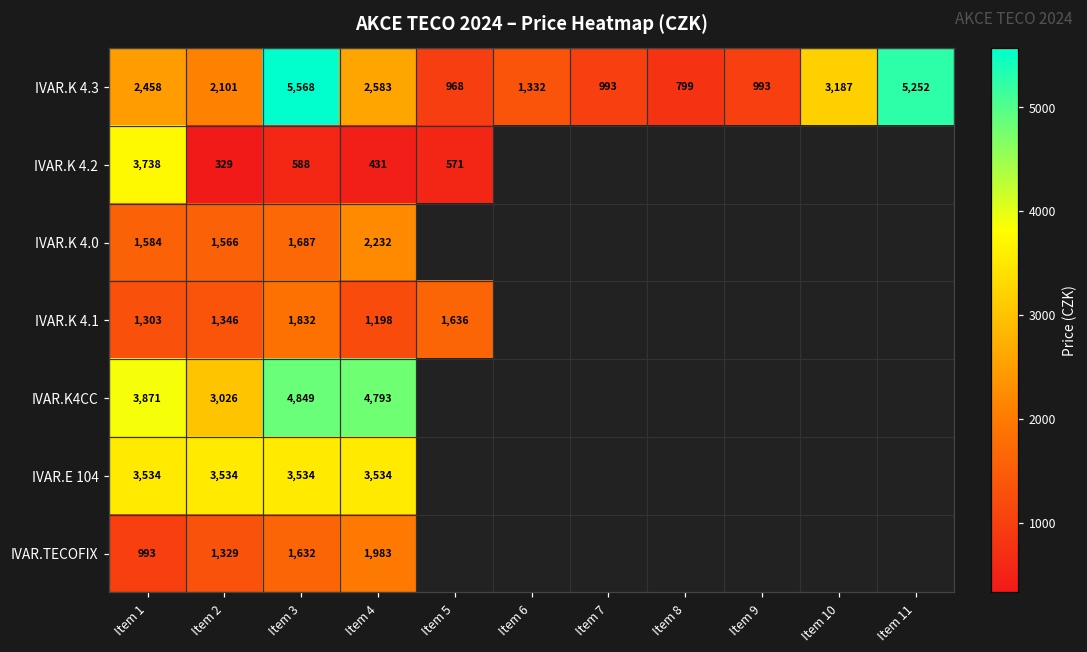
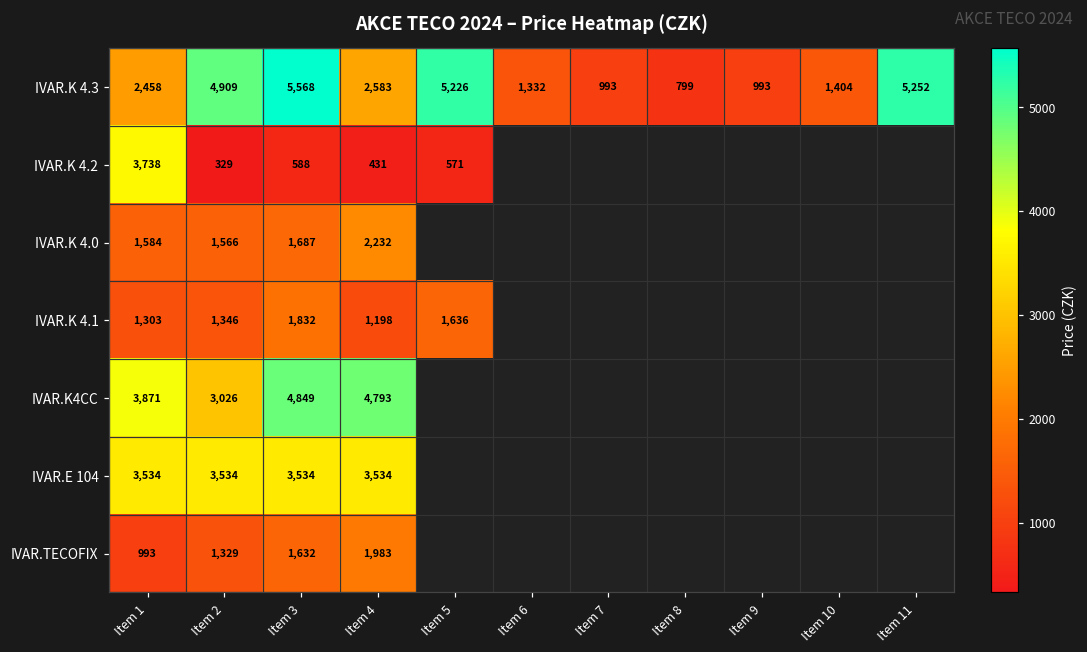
  {
    "IVAR.K 4.3": {
      "Item 1": "2,458",
-     "Item 2": "2,101",
+     "Item 2": "4,909",
      "Item 3": "5,568",
      "Item 4": "2,583",
-     "Item 5": "968",
+     "Item 5": "5,226",
      "Item 6": "1,332",
      "Item 7": "993",
      "Item 8": "799",
      "Item 9": "993",
-     "Item 10": "3,187",
+     "Item 10": "1,404",
      "Item 11": "5,252"
    },
    "IVAR.K 4.2": {
      "Item 1": "3,738",
      "Item 2": "329",
      "Item 3": "588",
      "Item 4": "431",
      "Item 5": "571"
    },
    "IVAR.K 4.0": {
      "Item 1": "1,584",
      "Item 2": "1,566",
      "Item 3": "1,687",
      "Item 4": "2,232"
    },
    "IVAR.K 4.1": {
      "Item 1": "1,303",
      "Item 2": "1,346",
      "Item 3": "1,832",
      "Item 4": "1,198",
      "Item 5": "1,636"
    },
    "IVAR.K4CC": {
      "Item 1": "3,871",
      "Item 2": "3,026",
      "Item 3": "4,849",
      "Item 4": "4,793"
    },
    "IVAR.E 104": {
      "Item 1": "3,534",
      "Item 2": "3,534",
      "Item 3": "3,534",
      "Item 4": "3,534"
    },
    "IVAR.TECOFIX": {
      "Item 1": "993",
      "Item 2": "1,329",
      "Item 3": "1,632",
      "Item 4": "1,983"
    }
  }
